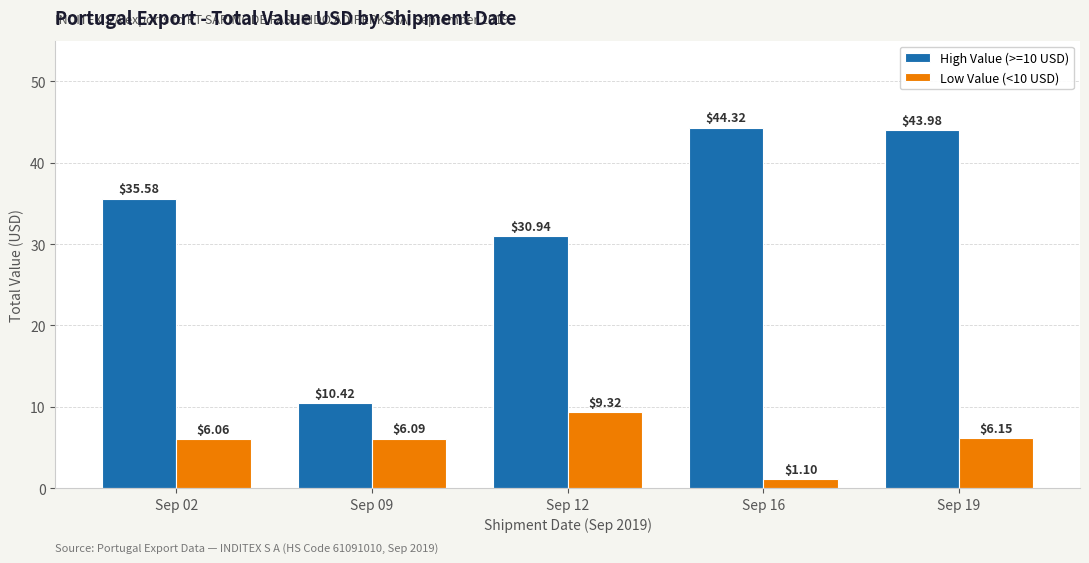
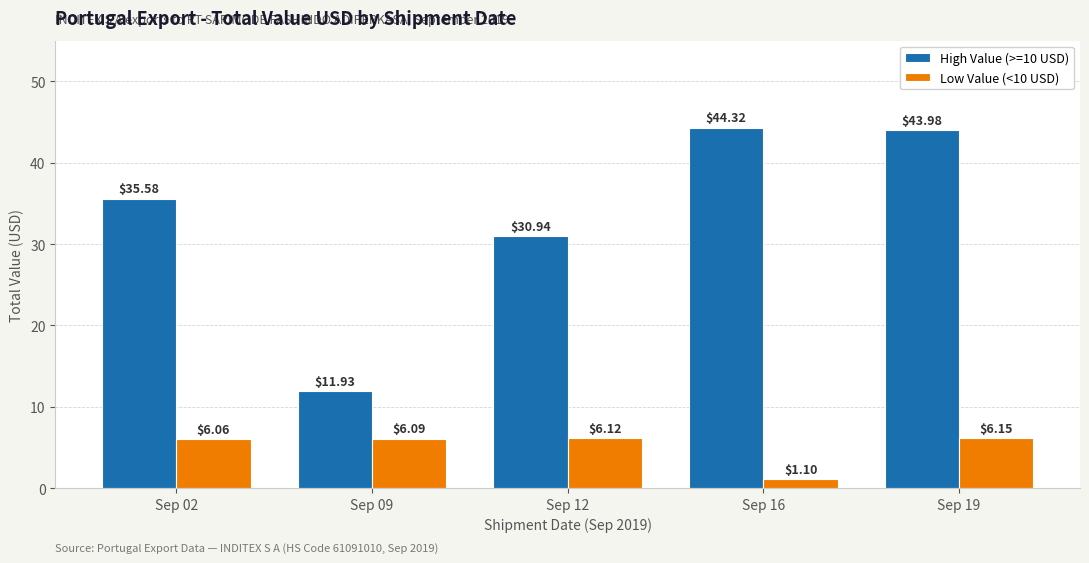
  {
    "High Value (>=10 USD)": {
      "Sep 02": "$35.58",
-     "Sep 09": "$10.42",
+     "Sep 09": "$11.93",
      "Sep 12": "$30.94",
      "Sep 16": "$44.32",
      "Sep 19": "$43.98"
    },
    "Low Value (<10 USD)": {
      "Sep 02": "$6.06",
      "Sep 09": "$6.09",
-     "Sep 12": "$9.32",
+     "Sep 12": "$6.12",
      "Sep 16": "$1.10",
      "Sep 19": "$6.15"
    }
  }
